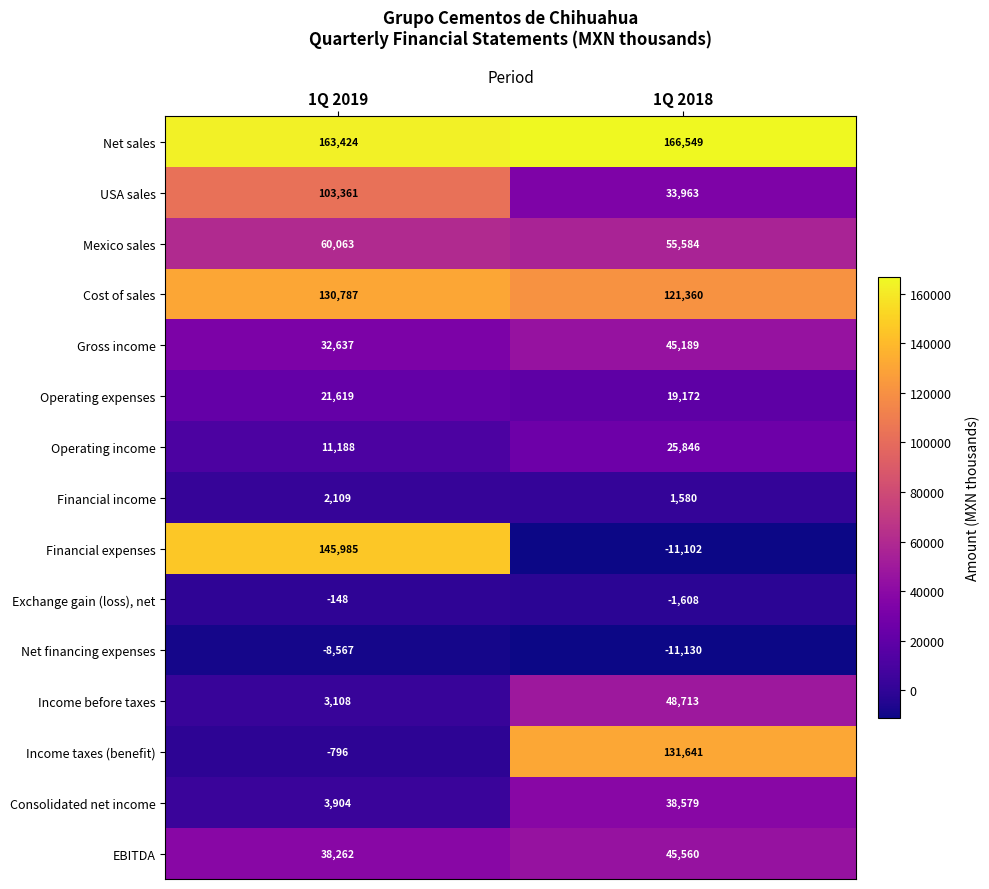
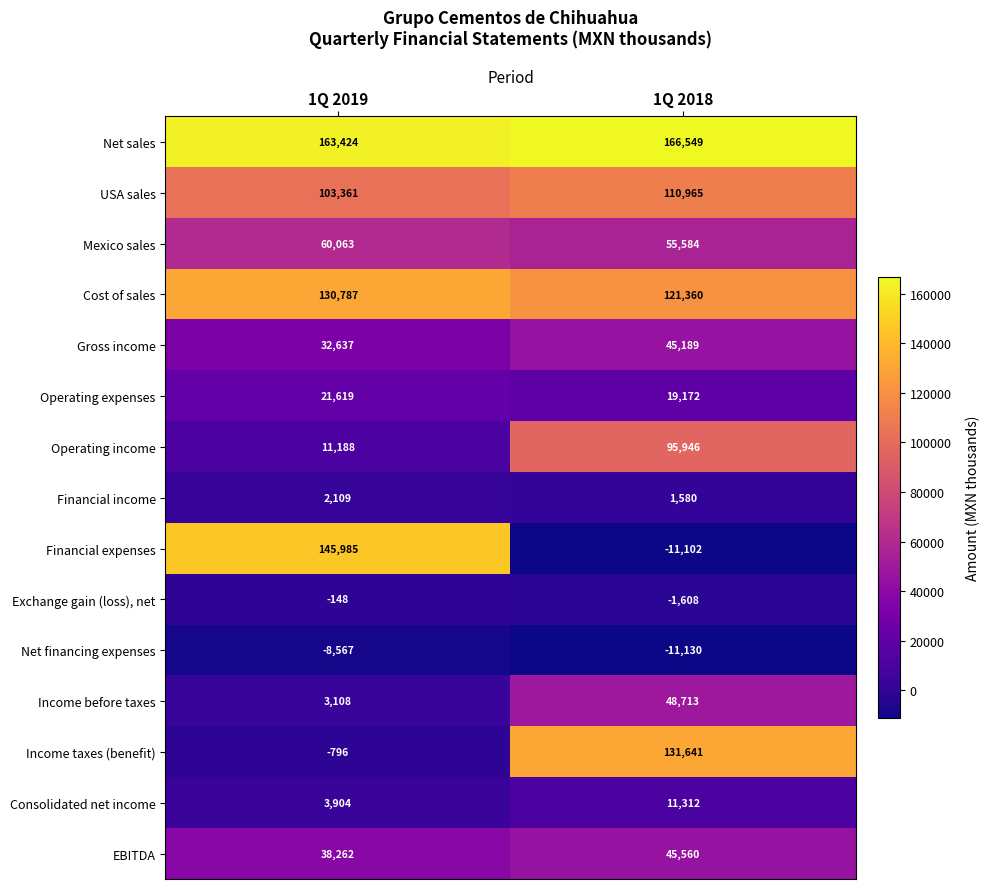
  {
    "Net sales": {
      "1Q 2019": "163,424",
      "1Q 2018": "166,549"
    },
    "USA sales": {
      "1Q 2019": "103,361",
-     "1Q 2018": "33,963"
+     "1Q 2018": "110,965"
    },
    "Mexico sales": {
      "1Q 2019": "60,063",
      "1Q 2018": "55,584"
    },
    "Cost of sales": {
      "1Q 2019": "130,787",
      "1Q 2018": "121,360"
    },
    "Gross income": {
      "1Q 2019": "32,637",
      "1Q 2018": "45,189"
    },
    "Operating expenses": {
      "1Q 2019": "21,619",
      "1Q 2018": "19,172"
    },
    "Operating income": {
      "1Q 2019": "11,188",
-     "1Q 2018": "25,846"
+     "1Q 2018": "95,946"
    },
    "Financial income": {
      "1Q 2019": "2,109",
      "1Q 2018": "1,580"
    },
    "Financial expenses": {
      "1Q 2019": "145,985",
      "1Q 2018": "-11,102"
    },
    "Exchange gain (loss), net": {
      "1Q 2019": "-148",
      "1Q 2018": "-1,608"
    },
    "Net financing expenses": {
      "1Q 2019": "-8,567",
      "1Q 2018": "-11,130"
    },
    "Income before taxes": {
      "1Q 2019": "3,108",
      "1Q 2018": "48,713"
    },
    "Income taxes (benefit)": {
      "1Q 2019": "-796",
      "1Q 2018": "131,641"
    },
    "Consolidated net income": {
      "1Q 2019": "3,904",
-     "1Q 2018": "38,579"
+     "1Q 2018": "11,312"
    },
    "EBITDA": {
      "1Q 2019": "38,262",
      "1Q 2018": "45,560"
    }
  }
